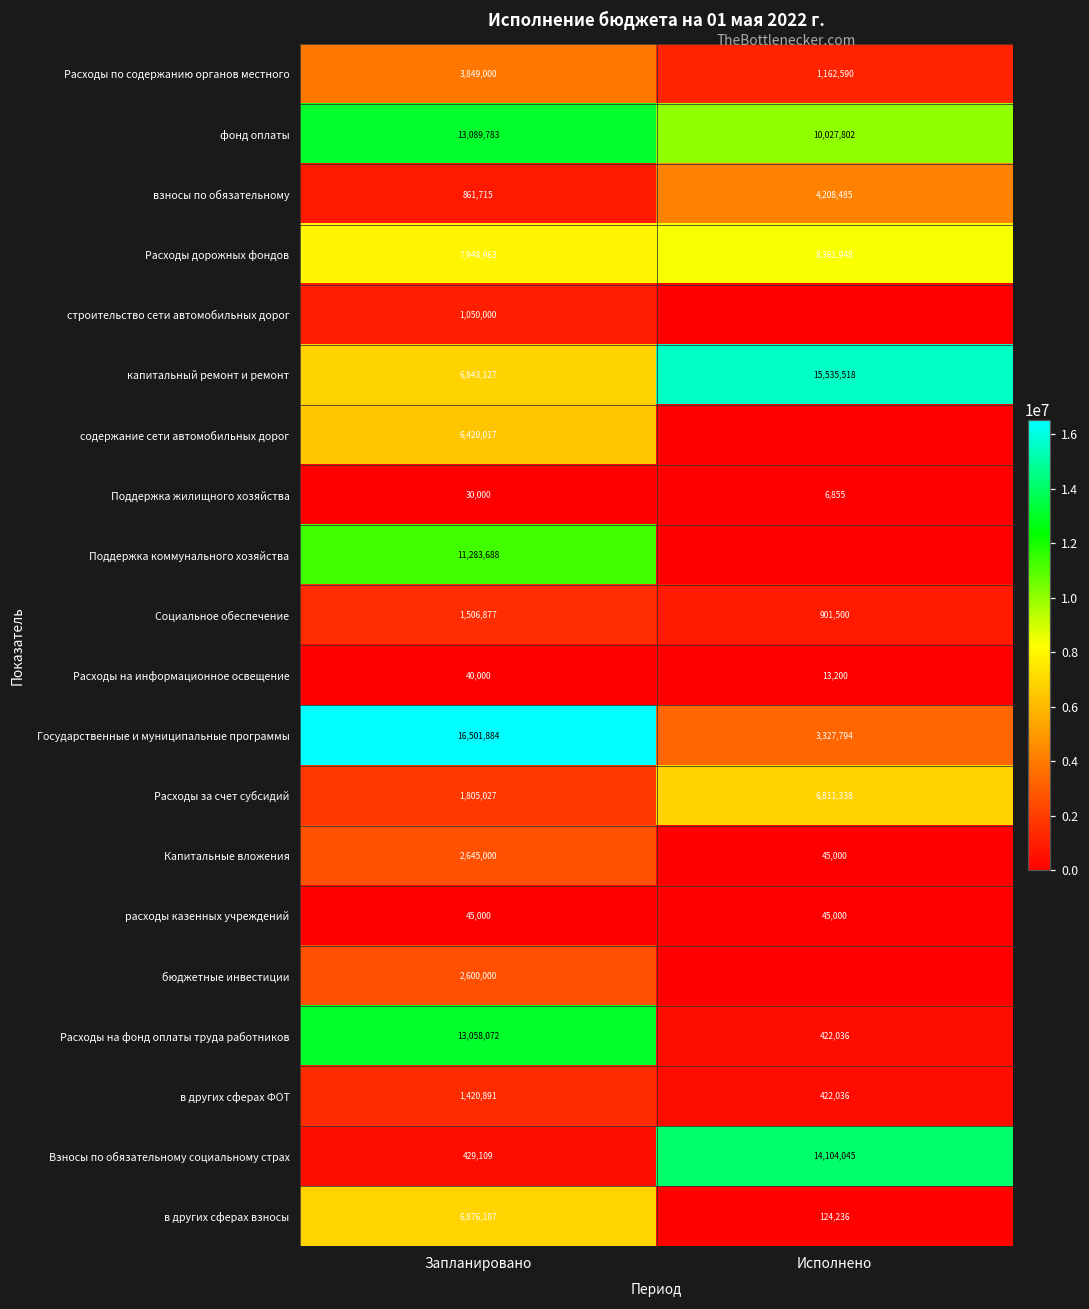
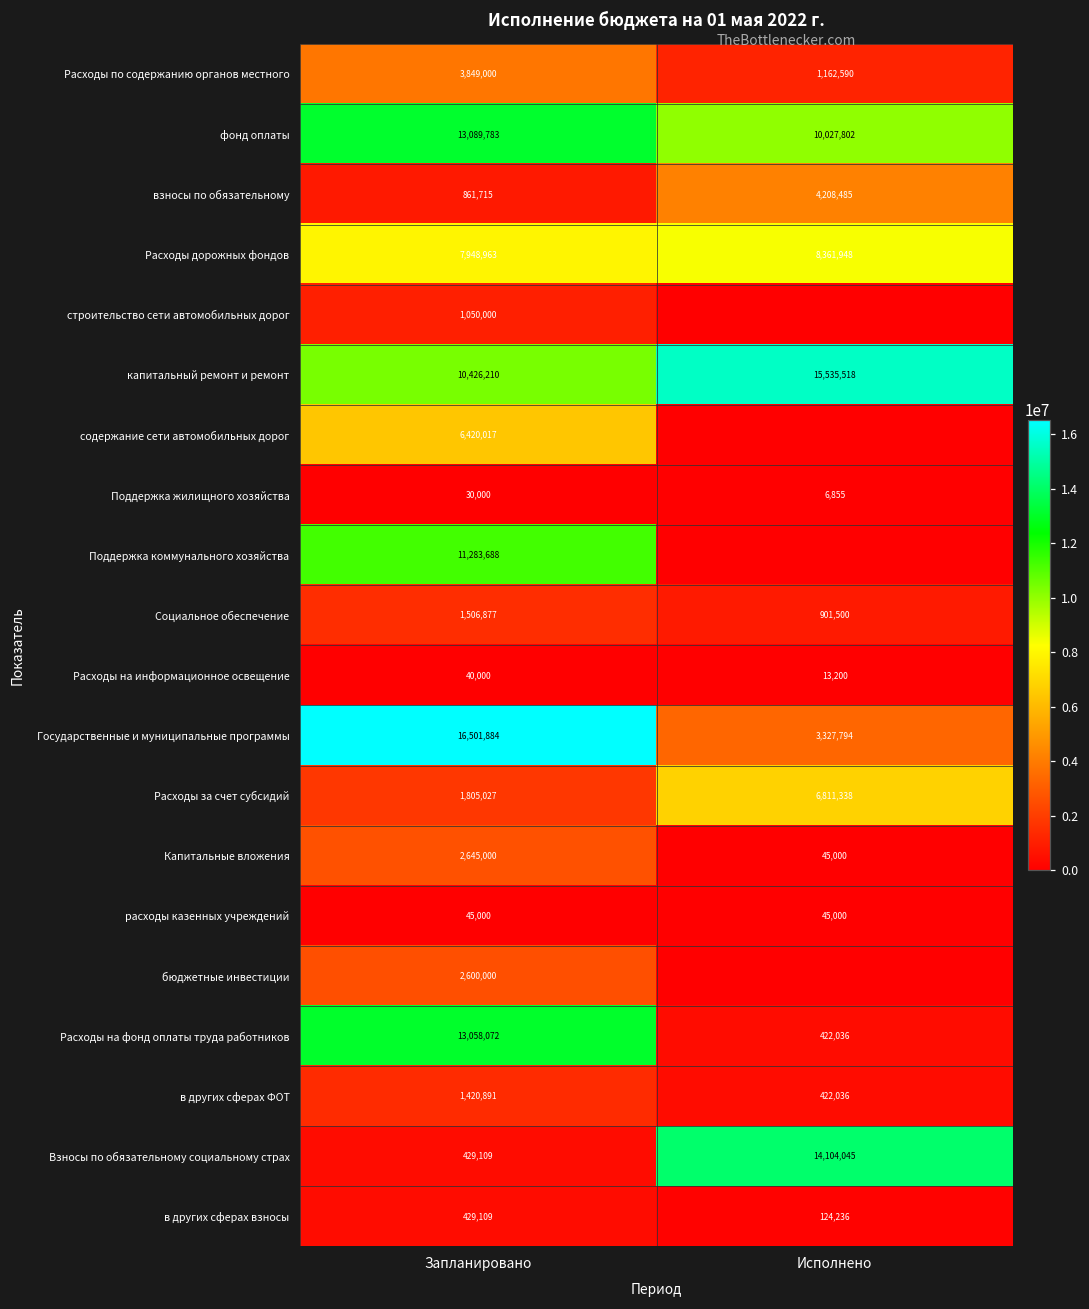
  {
    "Расходы по содержанию органов местного": {
      "Запланировано": "3,849,000",
      "Исполнено": "1,162,590"
    },
    "фонд оплаты": {
      "Запланировано": "13,089,783",
      "Исполнено": "10,027,802"
    },
    "взносы по обязательному": {
      "Запланировано": "861,715",
      "Исполнено": "4,208,485"
    },
    "Расходы дорожных фондов": {
      "Запланировано": "7,948,963",
      "Исполнено": "8,361,948"
    },
    "строительство сети автомобильных дорог": {
      "Запланировано": "1,050,000"
    },
    "капитальный ремонт и ремонт": {
-     "Запланировано": "6,843,127",
+     "Запланировано": "10,426,210",
      "Исполнено": "15,535,518"
    },
    "содержание сети автомобильных дорог": {
      "Запланировано": "6,420,017"
    },
    "Поддержка жилищного хозяйства": {
      "Запланировано": "30,000",
      "Исполнено": "6,855"
    },
    "Поддержка коммунального хозяйства": {
      "Запланировано": "11,283,688"
    },
    "Социальное обеспечение": {
      "Запланировано": "1,506,877",
      "Исполнено": "901,500"
    },
    "Расходы на информационное освещение": {
      "Запланировано": "40,000",
      "Исполнено": "13,200"
    },
    "Государственные и муниципальные программы": {
      "Запланировано": "16,501,884",
      "Исполнено": "3,327,794"
    },
    "Расходы за счет субсидий": {
      "Запланировано": "1,805,027",
      "Исполнено": "6,811,338"
    },
    "Капитальные вложения": {
      "Запланировано": "2,645,000",
      "Исполнено": "45,000"
    },
    "расходы казенных учреждений": {
      "Запланировано": "45,000",
      "Исполнено": "45,000"
    },
    "бюджетные инвестиции": {
      "Запланировано": "2,600,000"
    },
    "Расходы на фонд оплаты труда работников": {
      "Запланировано": "13,058,072",
      "Исполнено": "422,036"
    },
    "в других сферах ФОТ": {
      "Запланировано": "1,420,891",
      "Исполнено": "422,036"
    },
    "Взносы по обязательному социальному страх": {
      "Запланировано": "429,109",
      "Исполнено": "14,104,045"
    },
    "в других сферах взносы": {
-     "Запланировано": "6,876,197",
+     "Запланировано": "429,109",
      "Исполнено": "124,236"
    }
  }
